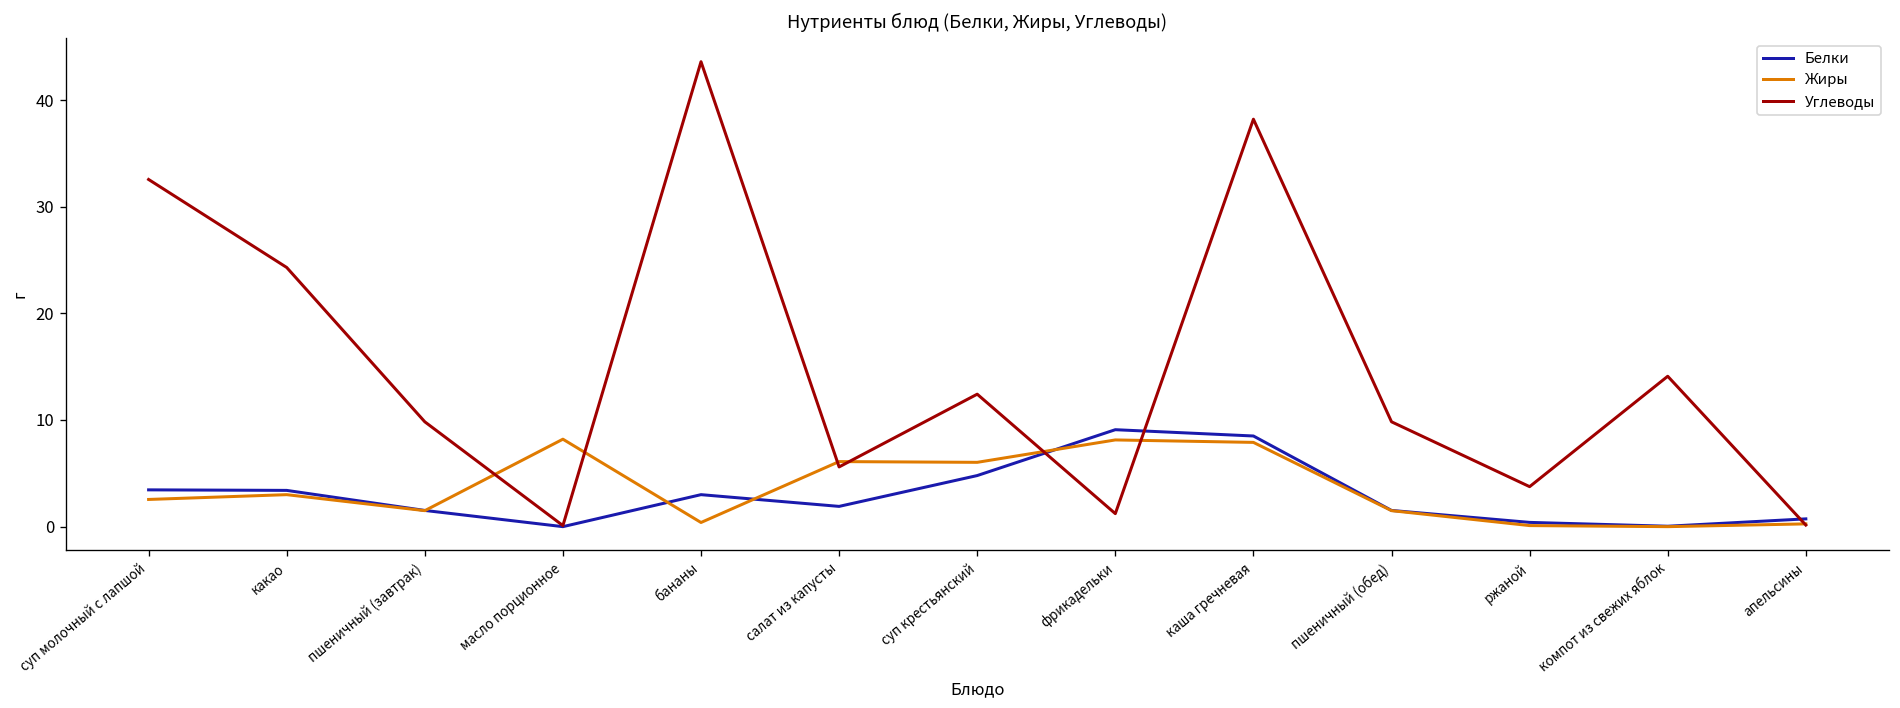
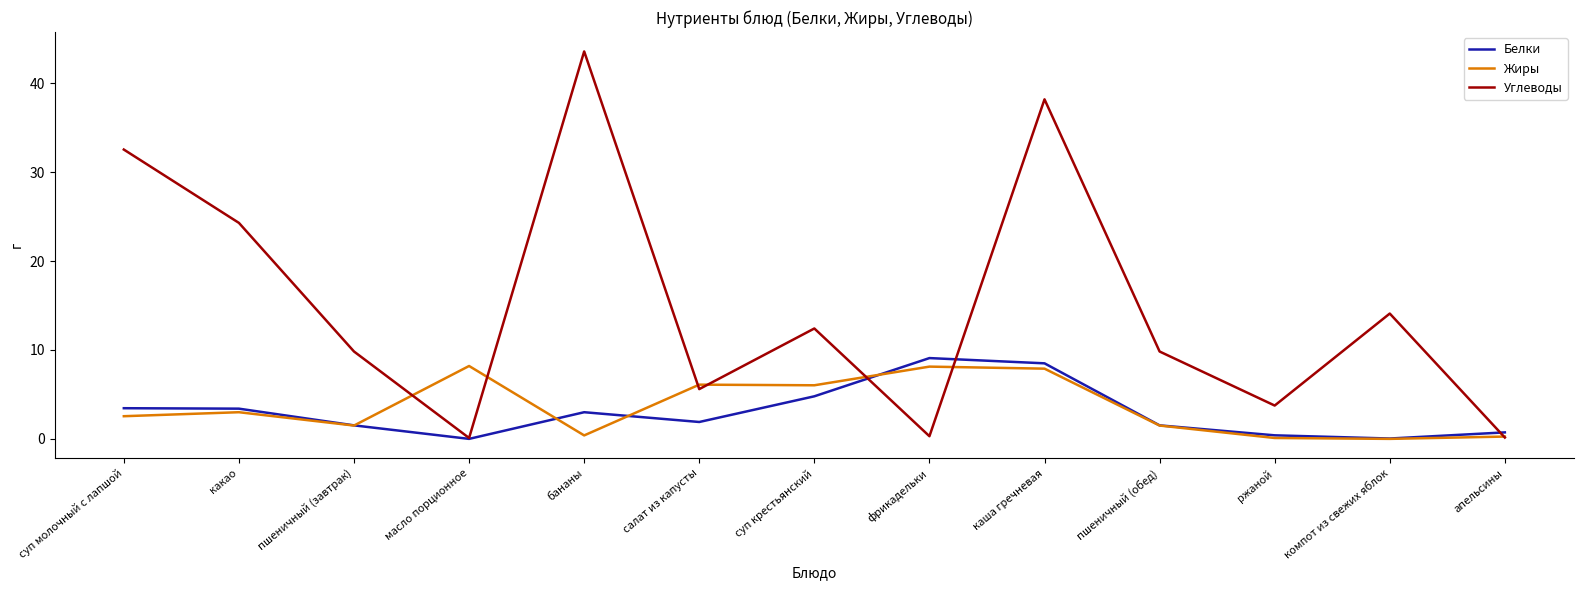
  {
    "Белки": {
      "суп молочный с лапшой": 3,
      "какао": 3,
      "бананы": 3,
      "салат из капусты": 2,
      "суп крестьянский": 5,
      "фрикадельки": 9,
      "каша гречневая": 9,
      "ржаной": 0,
      "апельсины": 1
    },
    "Жиры": {
      "суп молочный с лапшой": 3,
      "какао": 3,
      "масло порционное": 8,
      "бананы": 0,
      "салат из капусты": 6,
      "суп крестьянский": 6,
      "фрикадельки": 8,
      "каша гречневая": 8,
      "ржаной": 0
    },
    "Углеводы": {
      "суп молочный с лапшой": 33,
      "какао": 24,
      "пшеничный (завтрак)": 10,
      "бананы": 44,
      "салат из капусты": 6,
      "суп крестьянский": 12,
-     "фрикадельки": 1,
+     "фрикадельки": 0,
      "каша гречневая": 38,
      "пшеничный (обед)": 10,
      "ржаной": 4,
      "компот из свежих яблок": 14
    }
  }
